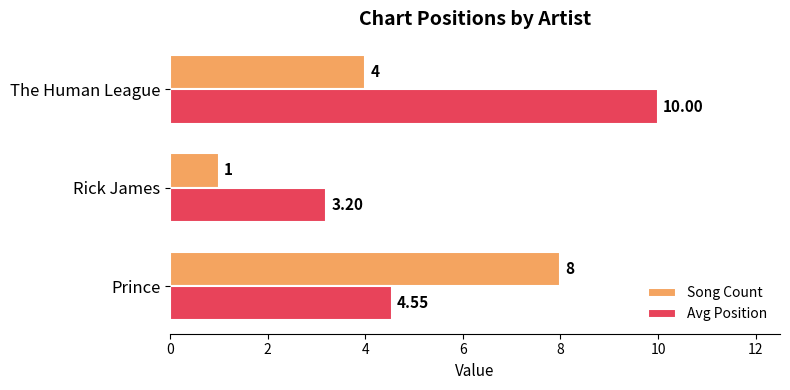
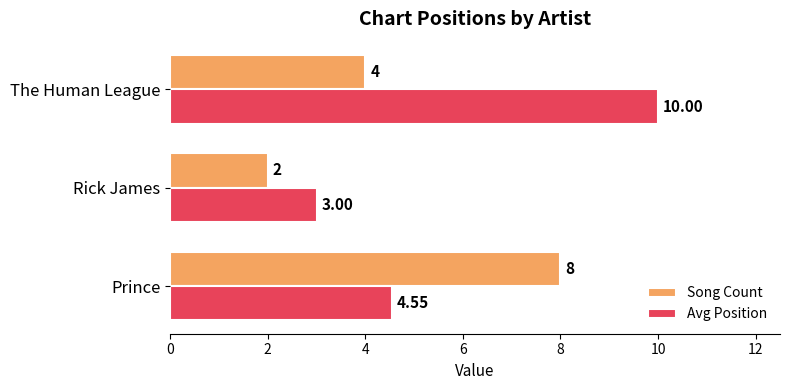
  {
    "Song Count": {
      "The Human League": 4,
-     "Rick James": 1,
+     "Rick James": 2,
      "Prince": 8
    },
    "Avg Position": {
      "The Human League": 10.00,
-     "Rick James": 3.20,
+     "Rick James": 3.00,
      "Prince": 4.55
    }
  }
